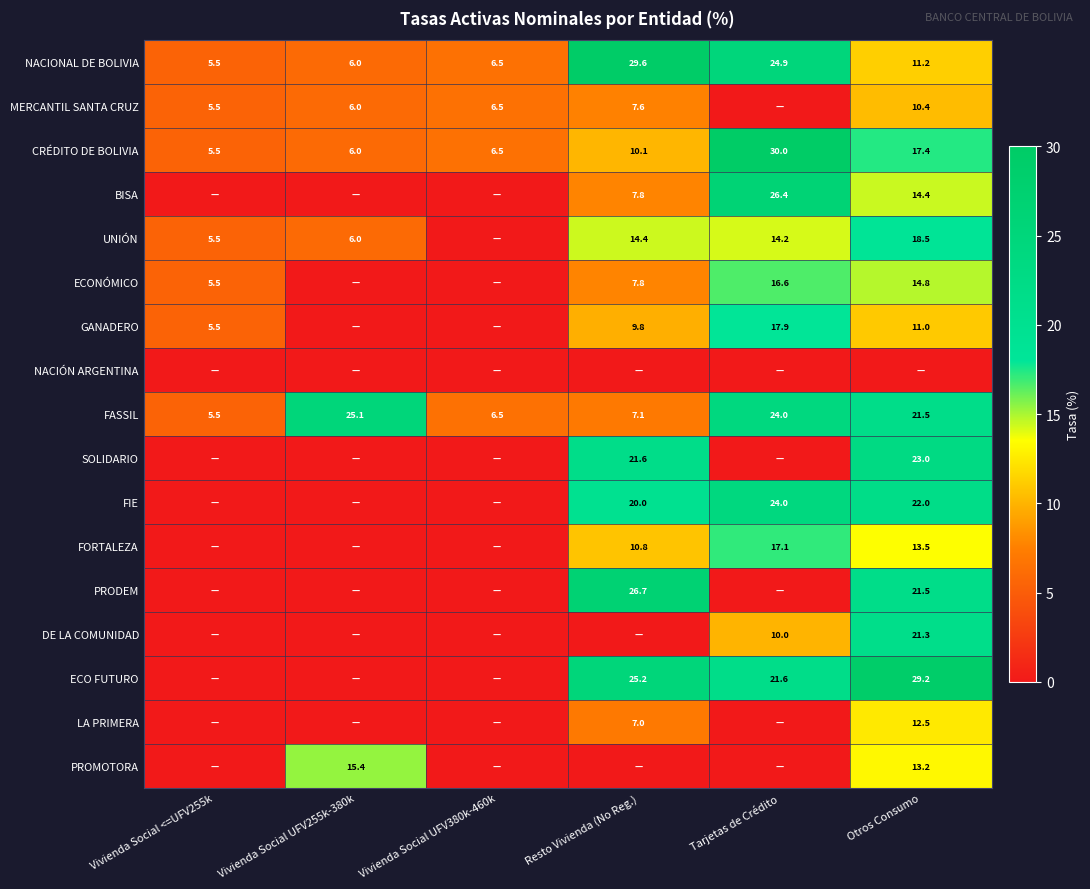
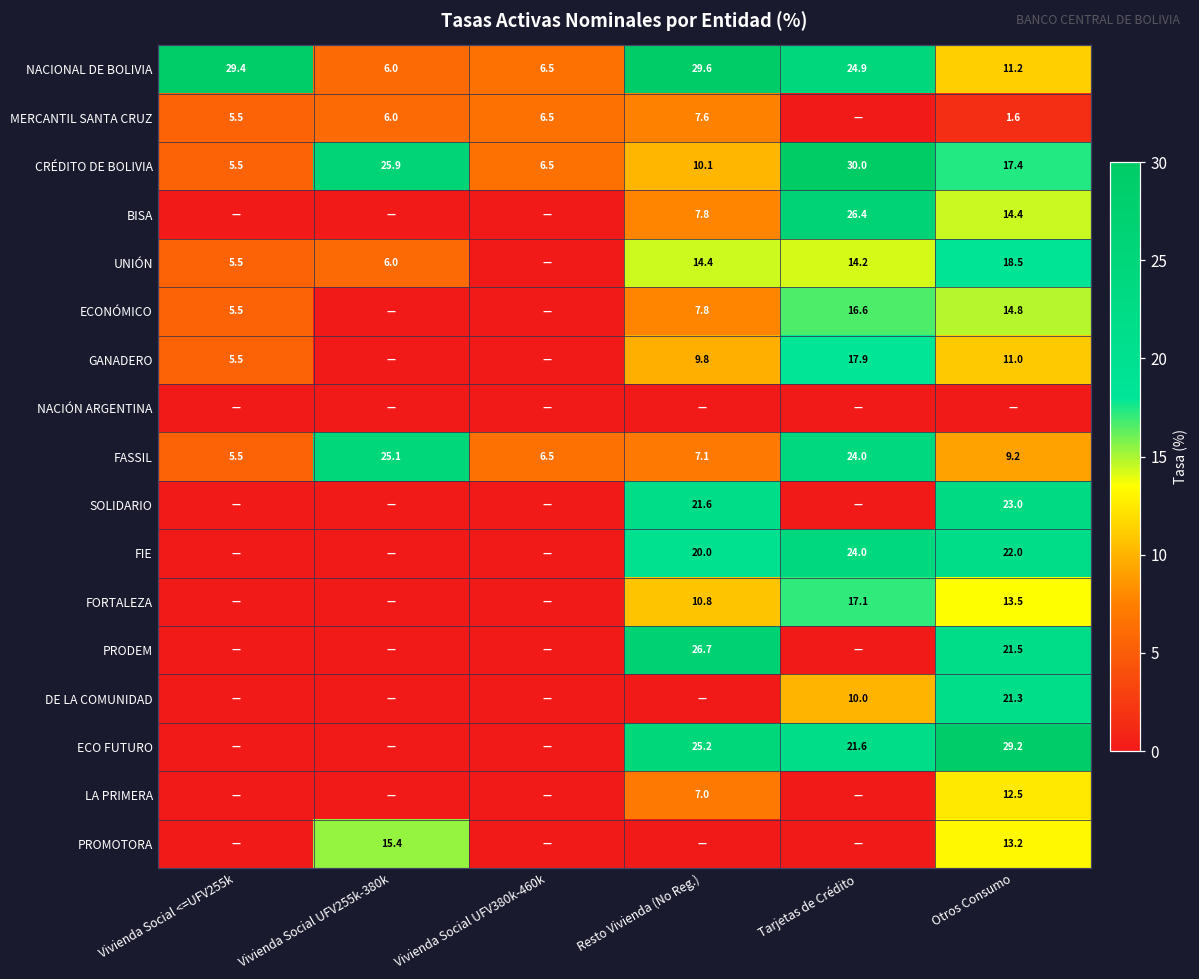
  {
    "NACIONAL DE BOLIVIA": {
-     "Vivienda Social <=UFV255k": 5.5,
+     "Vivienda Social <=UFV255k": 29.4,
      "Vivienda Social UFV255k-380k": 6.0,
      "Vivienda Social UFV380k-460k": 6.5,
      "Resto Vivienda (No Reg.)": 29.6,
      "Tarjetas de Crédito": 24.9,
      "Otros Consumo": 11.2
    },
    "MERCANTIL SANTA CRUZ": {
      "Vivienda Social <=UFV255k": 5.5,
      "Vivienda Social UFV255k-380k": 6.0,
      "Vivienda Social UFV380k-460k": 6.5,
      "Resto Vivienda (No Reg.)": 7.6,
-     "Otros Consumo": 10.4
+     "Otros Consumo": 1.6
    },
    "CRÉDITO DE BOLIVIA": {
      "Vivienda Social <=UFV255k": 5.5,
-     "Vivienda Social UFV255k-380k": 6.0,
+     "Vivienda Social UFV255k-380k": 25.9,
      "Vivienda Social UFV380k-460k": 6.5,
      "Resto Vivienda (No Reg.)": 10.1,
      "Tarjetas de Crédito": 30.0,
      "Otros Consumo": 17.4
    },
    "BISA": {
      "Resto Vivienda (No Reg.)": 7.8,
      "Tarjetas de Crédito": 26.4,
      "Otros Consumo": 14.4
    },
    "UNIÓN": {
      "Vivienda Social <=UFV255k": 5.5,
      "Vivienda Social UFV255k-380k": 6.0,
      "Resto Vivienda (No Reg.)": 14.4,
      "Tarjetas de Crédito": 14.2,
      "Otros Consumo": 18.5
    },
    "ECONÓMICO": {
      "Vivienda Social <=UFV255k": 5.5,
      "Resto Vivienda (No Reg.)": 7.8,
      "Tarjetas de Crédito": 16.6,
      "Otros Consumo": 14.8
    },
    "GANADERO": {
      "Vivienda Social <=UFV255k": 5.5,
      "Resto Vivienda (No Reg.)": 9.8,
      "Tarjetas de Crédito": 17.9,
      "Otros Consumo": 11.0
    },
    "FASSIL": {
      "Vivienda Social <=UFV255k": 5.5,
      "Vivienda Social UFV255k-380k": 25.1,
      "Vivienda Social UFV380k-460k": 6.5,
      "Resto Vivienda (No Reg.)": 7.1,
      "Tarjetas de Crédito": 24.0,
-     "Otros Consumo": 21.5
+     "Otros Consumo": 9.2
    },
    "SOLIDARIO": {
      "Resto Vivienda (No Reg.)": 21.6,
      "Otros Consumo": 23.0
    },
    "FIE": {
      "Resto Vivienda (No Reg.)": 20.0,
      "Tarjetas de Crédito": 24.0,
      "Otros Consumo": 22.0
    },
    "FORTALEZA": {
      "Resto Vivienda (No Reg.)": 10.8,
      "Tarjetas de Crédito": 17.1,
      "Otros Consumo": 13.5
    },
    "PRODEM": {
      "Resto Vivienda (No Reg.)": 26.7,
      "Otros Consumo": 21.5
    },
    "DE LA COMUNIDAD": {
      "Tarjetas de Crédito": 10.0,
      "Otros Consumo": 21.3
    },
    "ECO FUTURO": {
      "Resto Vivienda (No Reg.)": 25.2,
      "Tarjetas de Crédito": 21.6,
      "Otros Consumo": 29.2
    },
    "LA PRIMERA": {
      "Resto Vivienda (No Reg.)": 7.0,
      "Otros Consumo": 12.5
    },
    "PROMOTORA": {
      "Vivienda Social UFV255k-380k": 15.4,
      "Otros Consumo": 13.2
    }
  }
